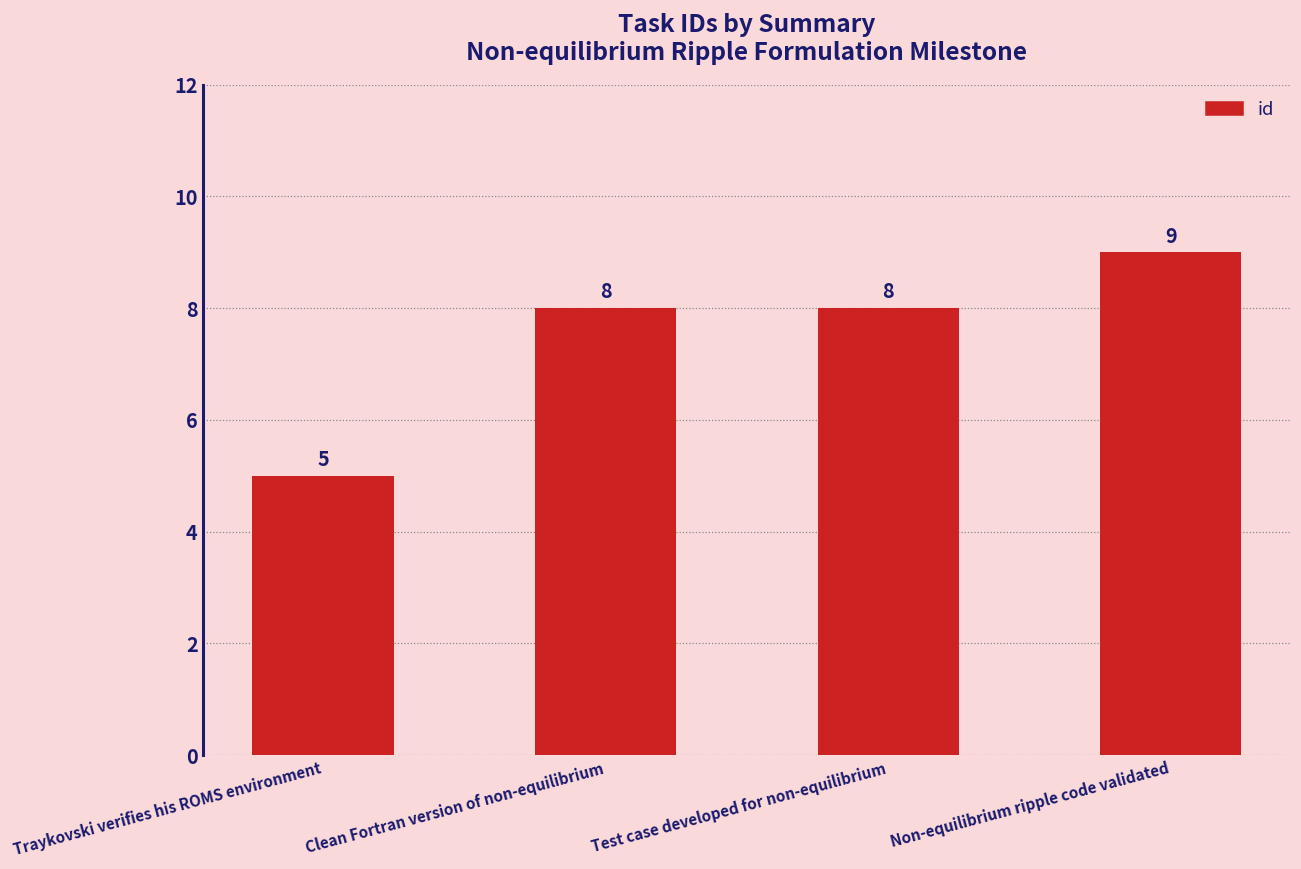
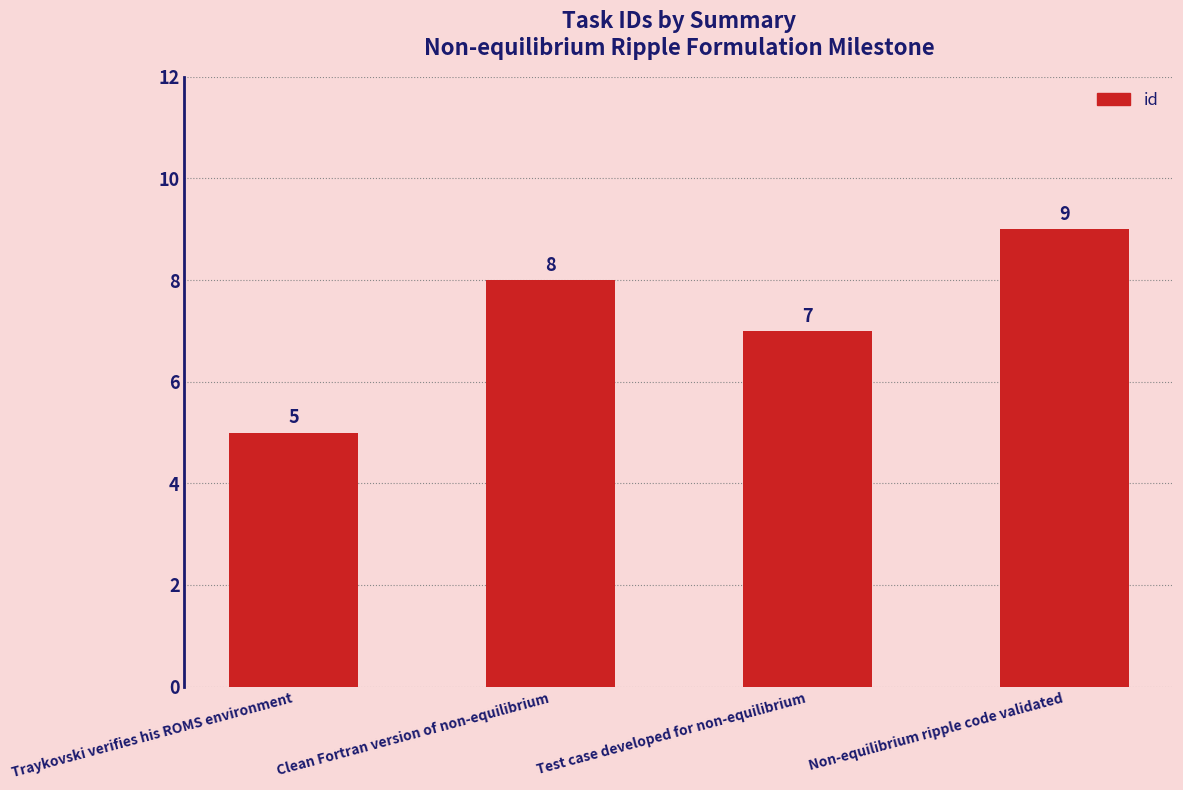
  {
    "Traykovski verifies his ROMS environment": 5,
    "Clean Fortran version of non-equilibrium": 8,
-   "Test case developed for non-equilibrium": 8,
+   "Test case developed for non-equilibrium": 7,
    "Non-equilibrium ripple code validated": 9
  }
